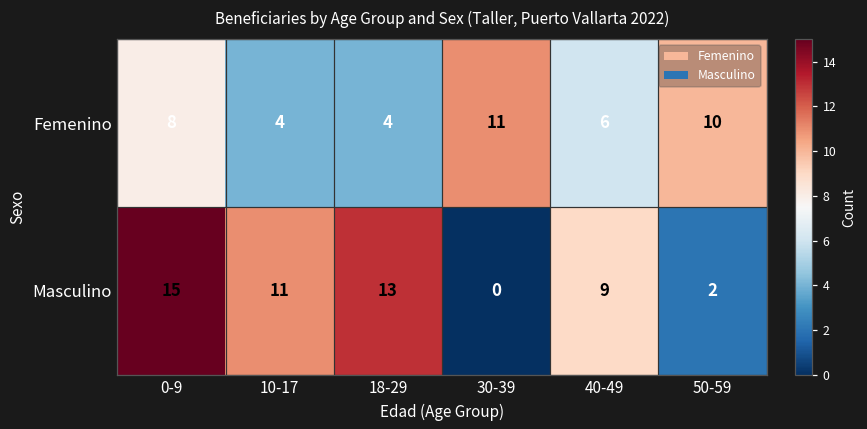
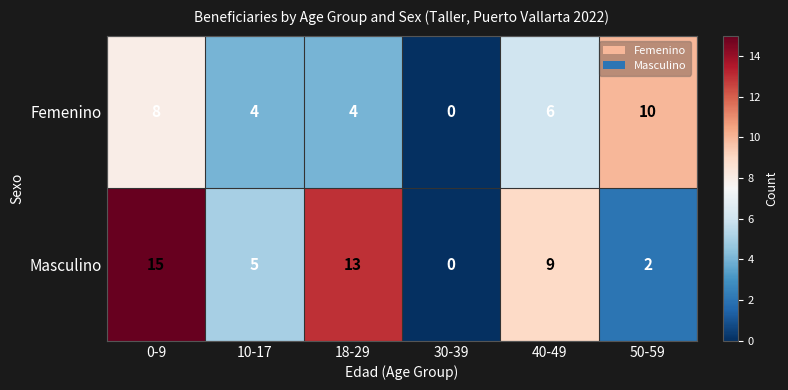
  {
    "Femenino": {
      "10-17": 4,
      "18-29": 4,
-     "30-39": 11,
+     "30-39": 0,
      "50-59": 10
    },
    "Masculino": {
      "0-9": 15,
-     "10-17": 11,
+     "10-17": 5,
      "18-29": 13,
      "30-39": 0,
      "40-49": 9,
      "50-59": 2
    }
  }
